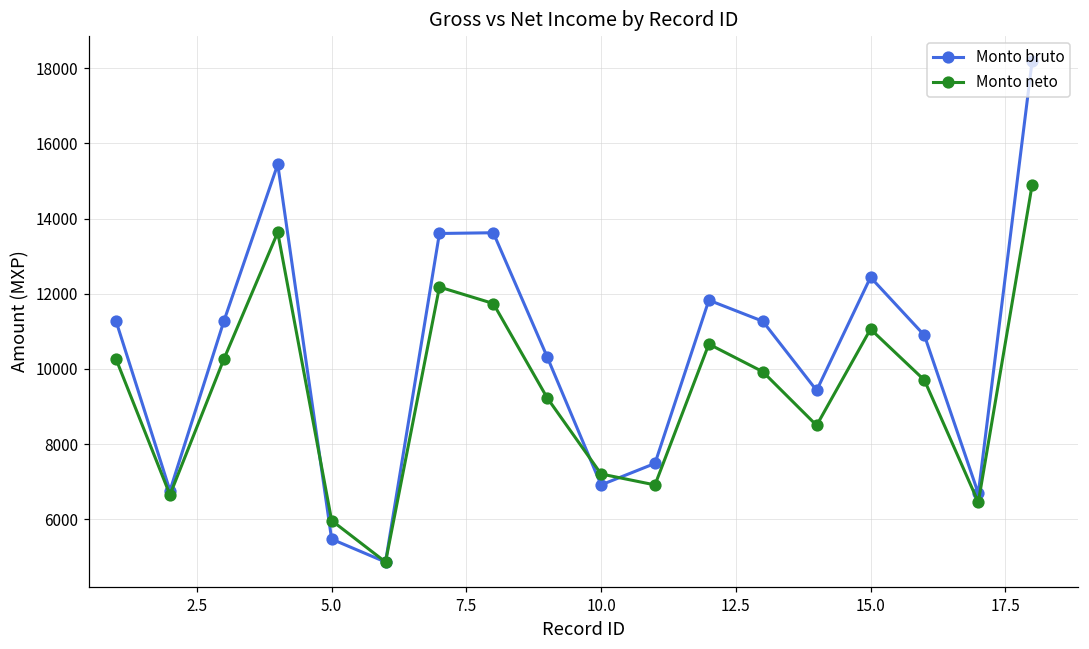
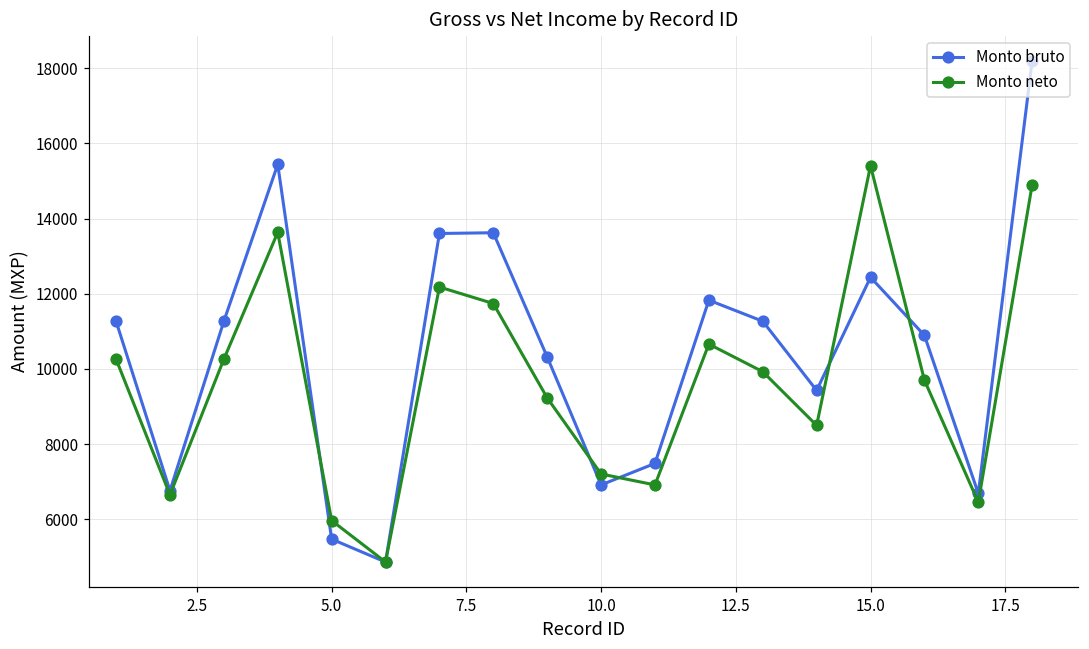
  {
    "Monto bruto": {
      "5.0": 5500,
      "10.0": 6900,
      "15.0": 12400
    },
    "Monto neto": {
      "5.0": 6000,
      "10.0": 7200,
-     "15.0": 11100
+     "15.0": 15400
    }
  }
